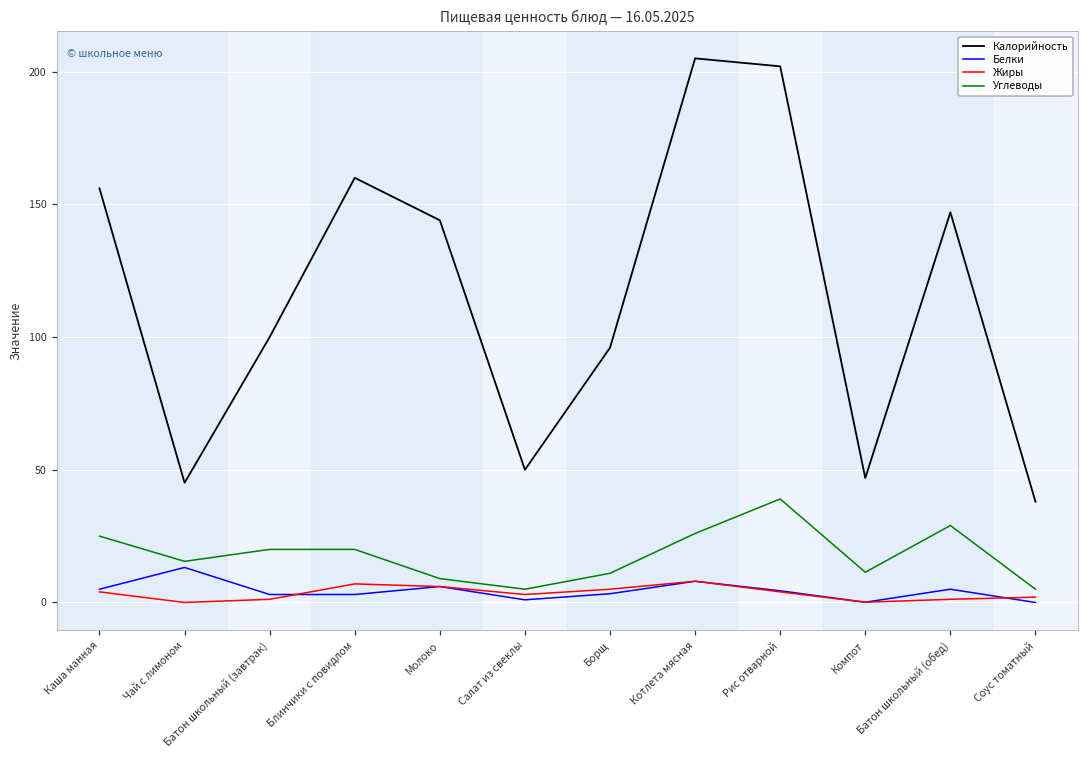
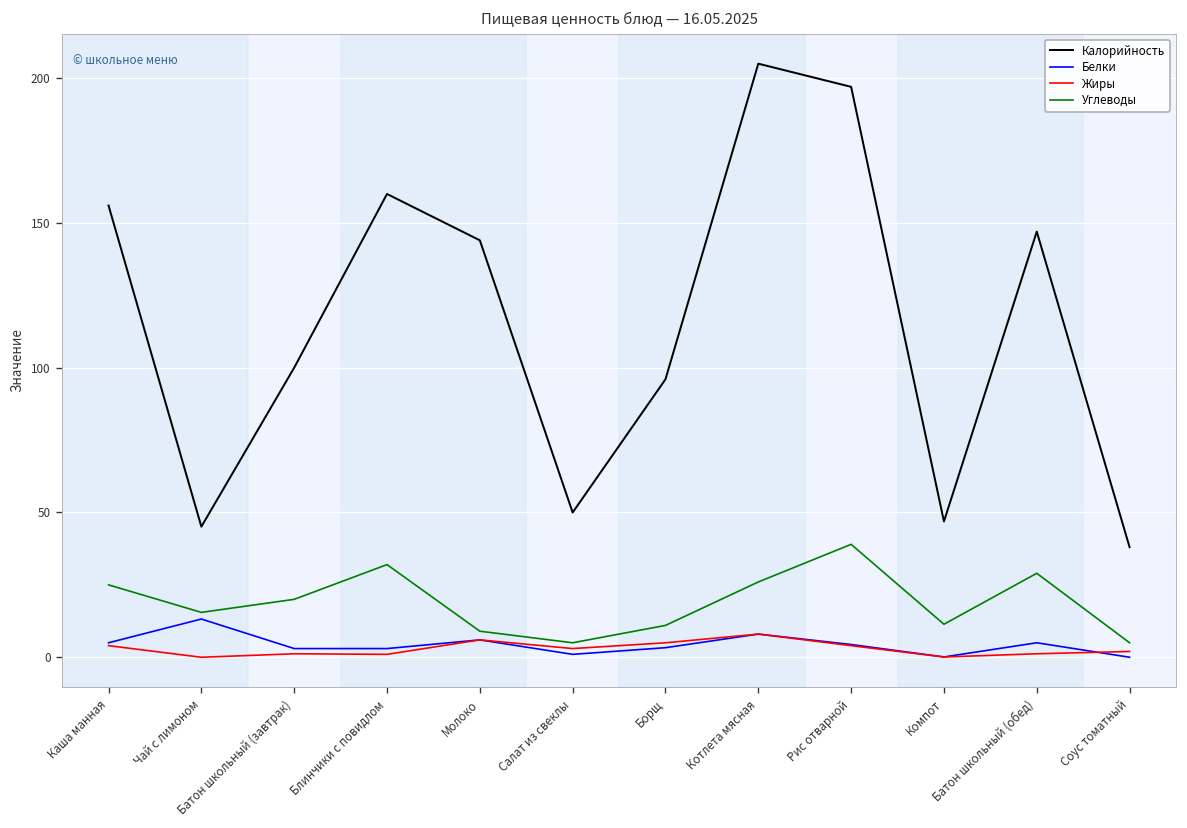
  {
    "Калорийность": {
      "Каша манная": 156,
      "Чай с лимоном": 45,
      "Батон школьный (завтрак)": 100,
      "Блинчики с повидлом": 160,
      "Молоко": 144,
      "Салат из свеклы": 50,
      "Борщ": 96,
      "Котлета мясная": 205,
-     "Рис отварной": 202,
+     "Рис отварной": 197,
      "Компот": 47,
      "Батон школьный (обед)": 147,
      "Соус томатный": 38
    },
    "Белки": {
      "Чай с лимоном": 13,
      "Батон школьный (завтрак)": 3,
      "Блинчики с повидлом": 3,
      "Салат из свеклы": 1,
      "Борщ": 3,
      "Батон школьный (обед)": 5,
      "Соус томатный": 0
    },
    "Жиры": {
      "Чай с лимоном": 0,
      "Батон школьный (завтрак)": 1,
-     "Блинчики с повидлом": 7,
+     "Блинчики с повидлом": 1,
      "Салат из свеклы": 3,
      "Борщ": 5,
      "Батон школьный (обед)": 1,
      "Соус томатный": 2
    },
    "Углеводы": {
      "Каша манная": 25,
      "Чай с лимоном": 16,
      "Батон школьный (завтрак)": 20,
-     "Блинчики с повидлом": 20,
+     "Блинчики с повидлом": 32,
      "Молоко": 9,
      "Салат из свеклы": 5,
      "Борщ": 11,
      "Котлета мясная": 26,
      "Рис отварной": 39,
      "Компот": 11,
      "Батон школьный (обед)": 29,
      "Соус томатный": 5
    }
  }
